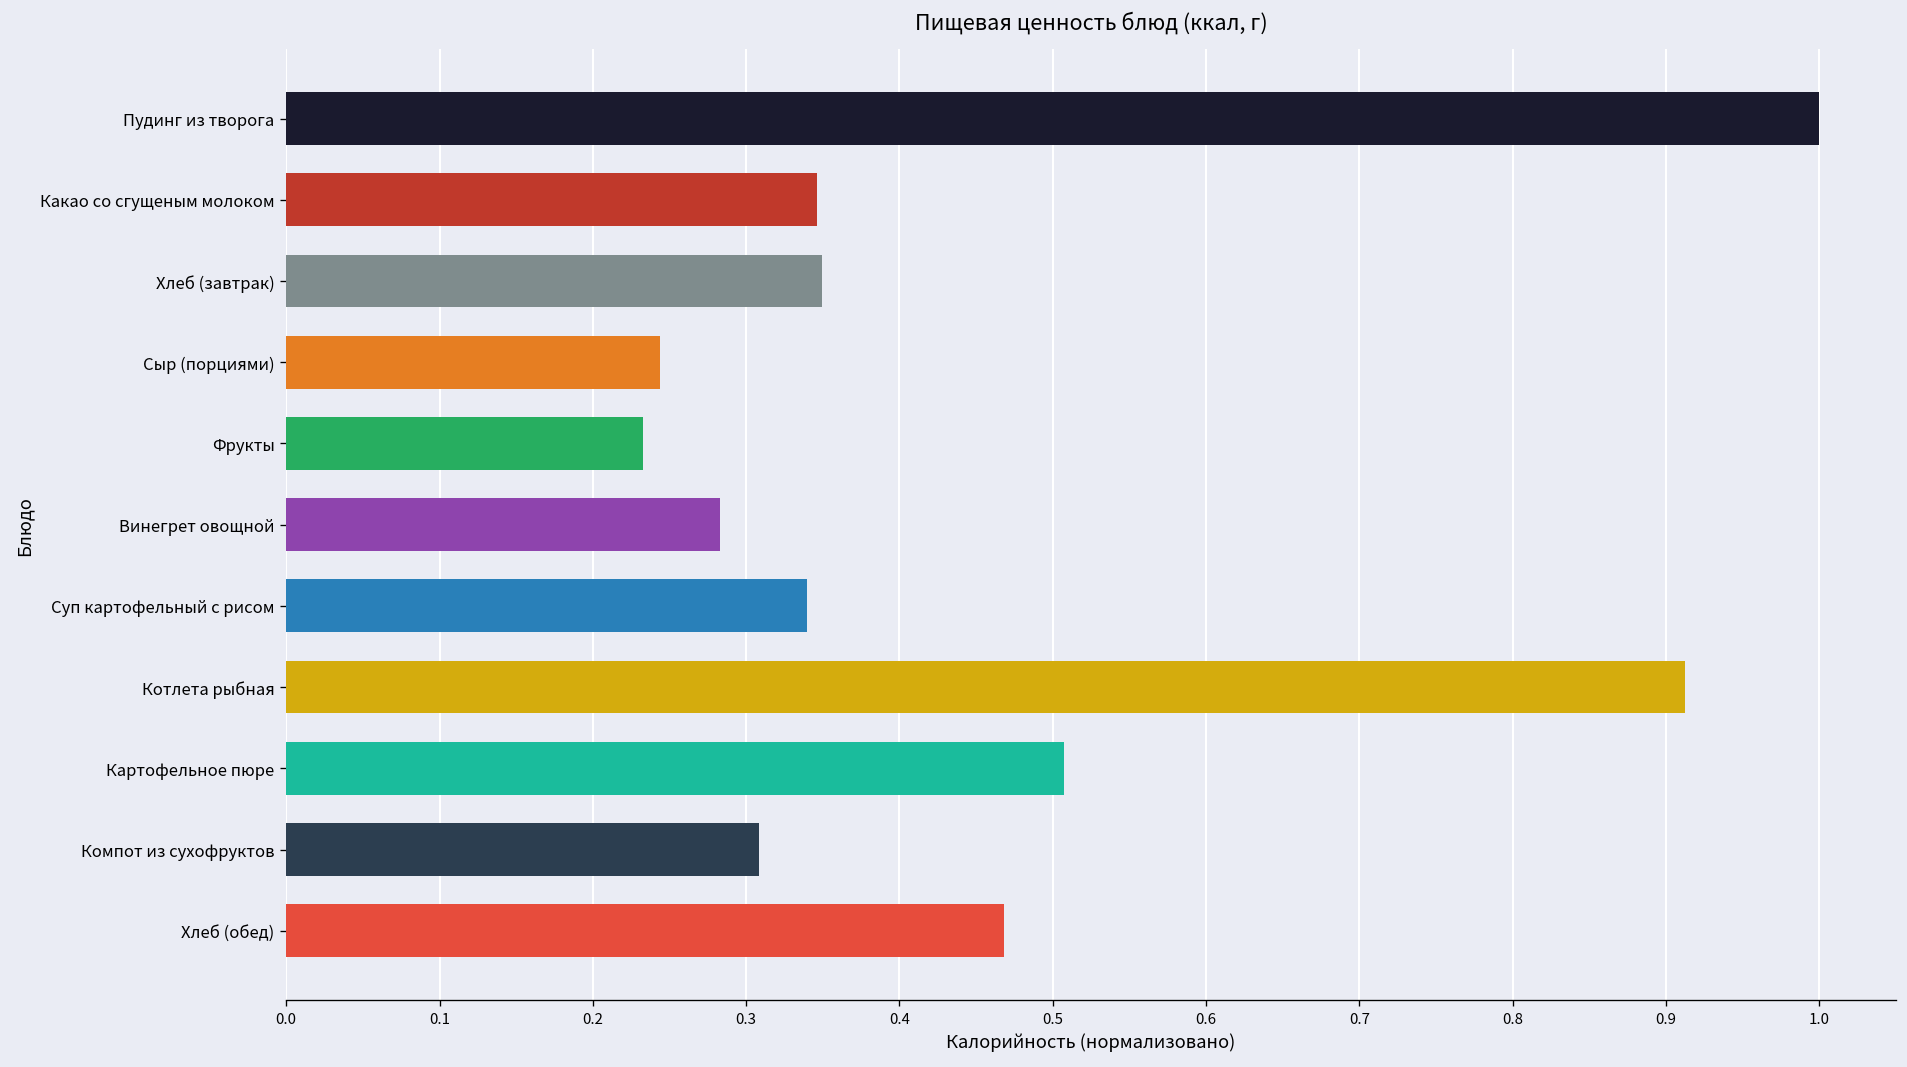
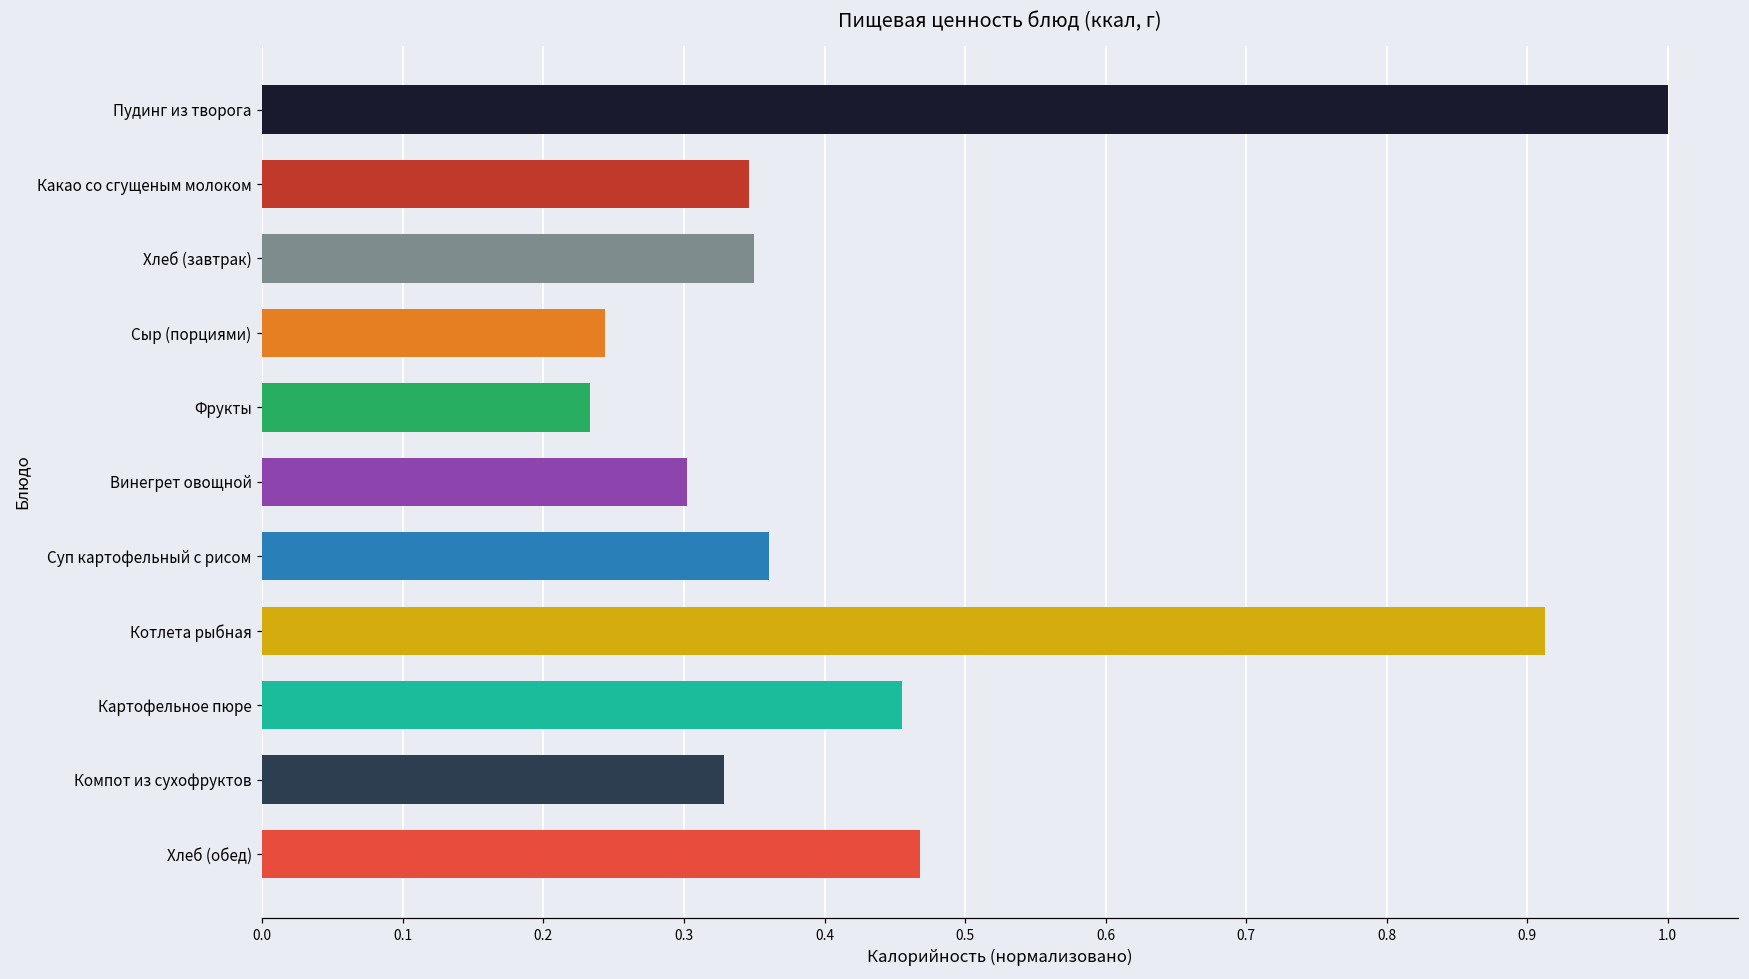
  {
    "Пудинг из творога": 1.000,
    "Какао со сгущеным молоком": 0.346,
    "Хлеб (завтрак)": 0.350,
    "Сыр (порциями)": 0.244,
    "Фрукты": 0.233,
-   "Винегрет овощной": 0.283,
-   "Суп картофельный с рисом": 0.340,
+   "Винегрет овощной": 0.302,
+   "Суп картофельный с рисом": 0.360,
    "Котлета рыбная": 0.913,
-   "Картофельное пюре": 0.507,
-   "Компот из сухофруктов": 0.308,
+   "Картофельное пюре": 0.455,
+   "Компот из сухофруктов": 0.328,
    "Хлеб (обед)": 0.468
  }
